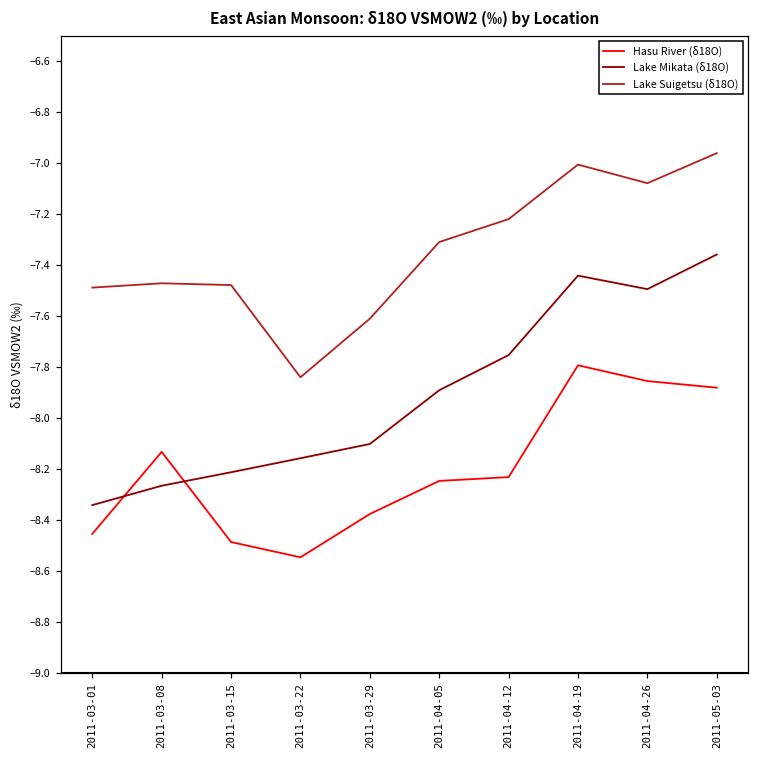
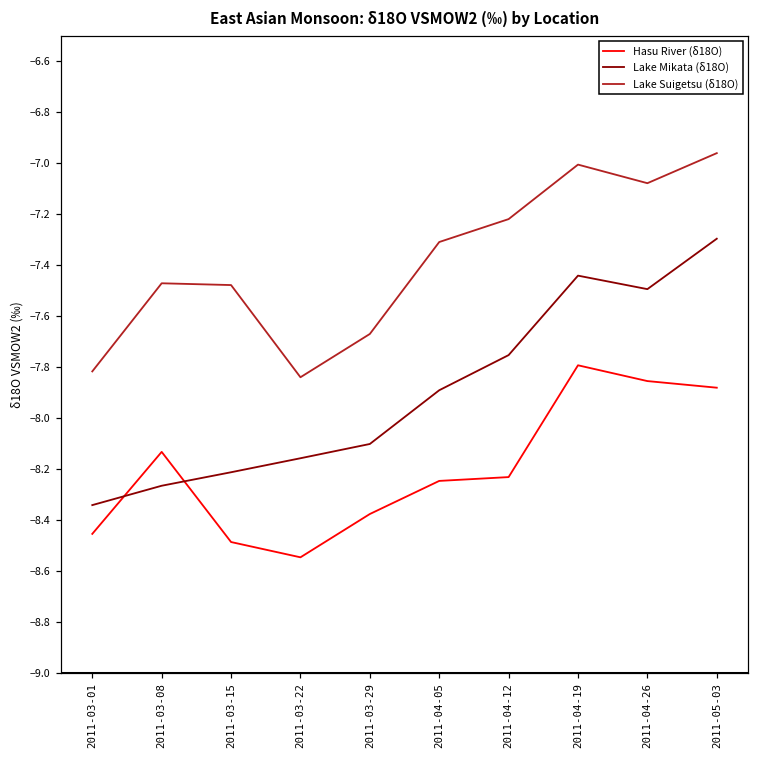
  {
    "Hasu River (δ18O)": {
      "2011-03-01": -8.46,
      "2011-03-08": -8.13,
      "2011-03-15": -8.49,
      "2011-03-22": -8.55,
      "2011-03-29": -8.38,
      "2011-04-05": -8.25,
      "2011-04-12": -8.23,
      "2011-04-19": -7.79,
      "2011-04-26": -7.86,
      "2011-05-03": -7.88
    },
    "Lake Mikata (δ18O)": {
      "2011-03-01": -8.34,
      "2011-03-08": -8.27,
      "2011-03-15": -8.21,
      "2011-03-22": -8.16,
      "2011-03-29": -8.10,
      "2011-04-05": -7.89,
      "2011-04-12": -7.75,
      "2011-04-19": -7.44,
      "2011-04-26": -7.49,
-     "2011-05-03": -7.36
+     "2011-05-03": -7.30
    },
    "Lake Suigetsu (δ18O)": {
-     "2011-03-01": -7.49,
+     "2011-03-01": -7.82,
      "2011-03-08": -7.47,
      "2011-03-15": -7.48,
      "2011-03-22": -7.84,
-     "2011-03-29": -7.61,
+     "2011-03-29": -7.67,
      "2011-04-05": -7.31,
      "2011-04-12": -7.22,
      "2011-04-19": -7.01,
      "2011-04-26": -7.08,
      "2011-05-03": -6.96
    }
  }
